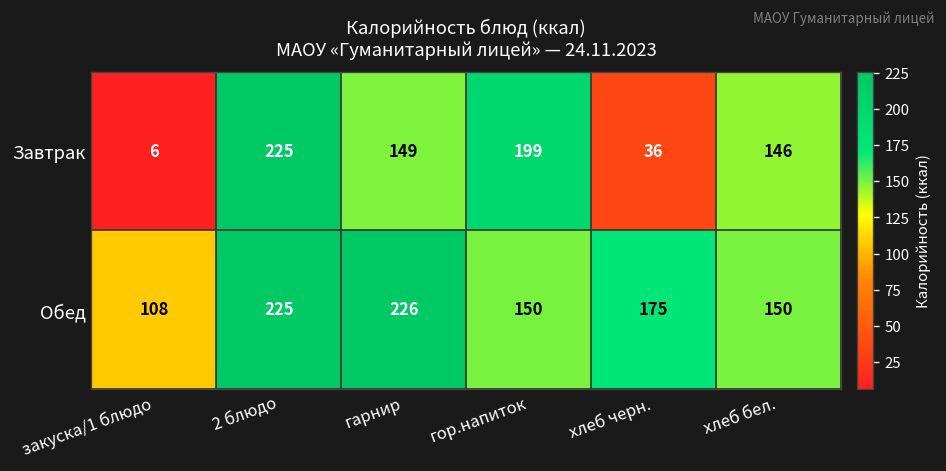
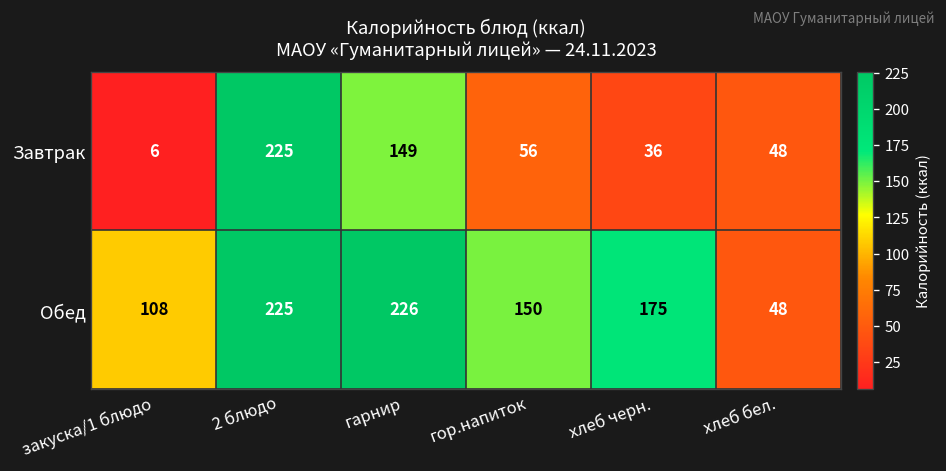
  {
    "Завтрак": {
      "закуска/1 блюдо": 6,
      "2 блюдо": 225,
      "гарнир": 149,
-     "гор.напиток": 199,
+     "гор.напиток": 56,
      "хлеб черн.": 36,
-     "хлеб бел.": 146
+     "хлеб бел.": 48
    },
    "Обед": {
      "закуска/1 блюдо": 108,
      "2 блюдо": 225,
      "гарнир": 226,
      "гор.напиток": 150,
      "хлеб черн.": 175,
-     "хлеб бел.": 150
+     "хлеб бел.": 48
    }
  }
